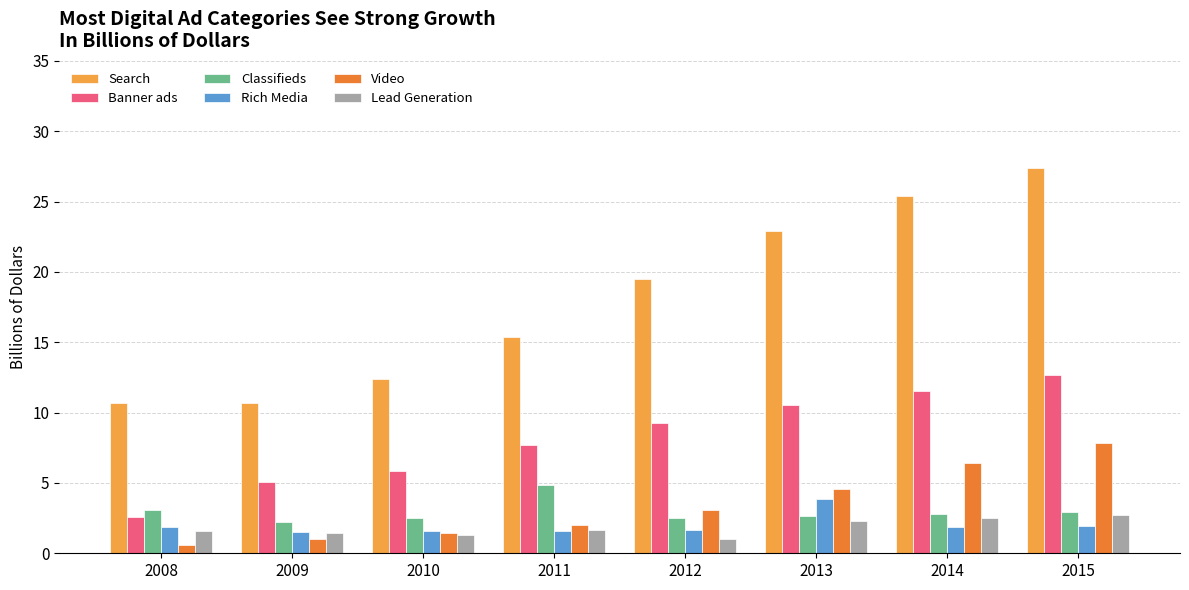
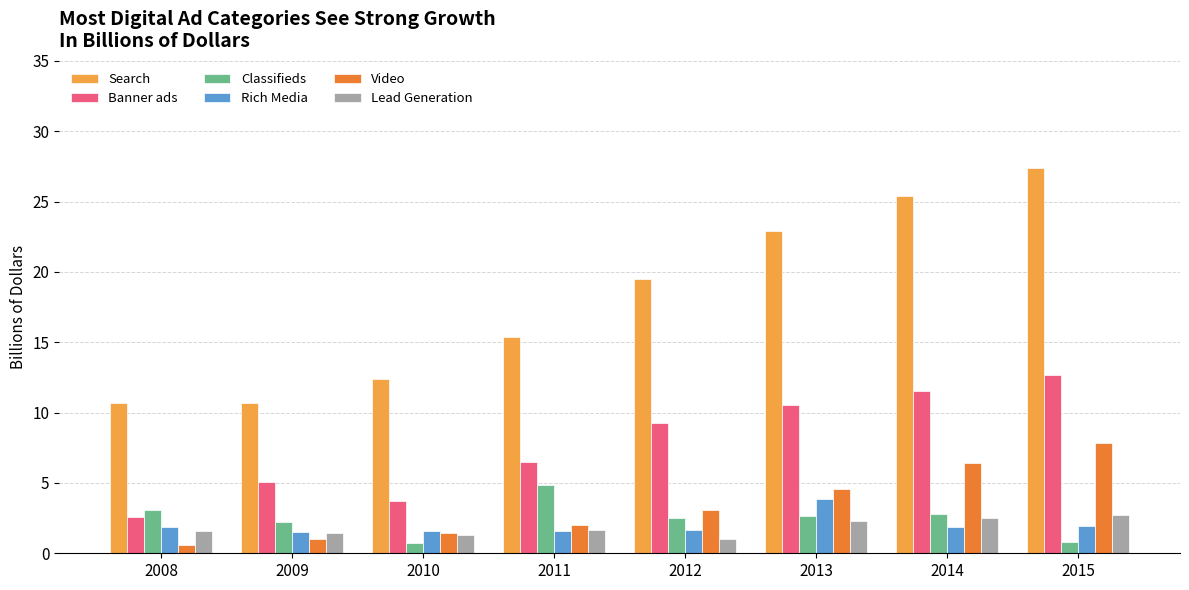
  {
    "Banner ads": {
      "2008": 2.6,
      "2009": 5.1,
-     "2010": 5.9,
-     "2011": 7.7,
+     "2010": 3.7,
+     "2011": 6.5,
      "2012": 9.2,
      "2013": 10.5,
      "2014": 11.5,
      "2015": 12.7
    },
    "Classifieds": {
      "2008": 3.1,
      "2009": 2.3,
-     "2010": 2.5,
+     "2010": 0.7,
      "2011": 4.9,
      "2012": 2.5,
      "2013": 2.7,
      "2014": 2.8,
-     "2015": 2.9
+     "2015": 0.8
    },
    "Rich Media": {
      "2008": 1.9,
      "2009": 1.5,
      "2010": 1.6,
      "2011": 1.6,
      "2012": 1.7,
      "2013": 3.9,
      "2014": 1.9,
      "2015": 2.0
    },
    "Lead Generation": {
      "2008": 1.6,
      "2009": 1.5,
      "2010": 1.3,
      "2011": 1.6,
      "2012": 1.0,
      "2013": 2.3,
      "2014": 2.5,
      "2015": 2.7
    }
  }
